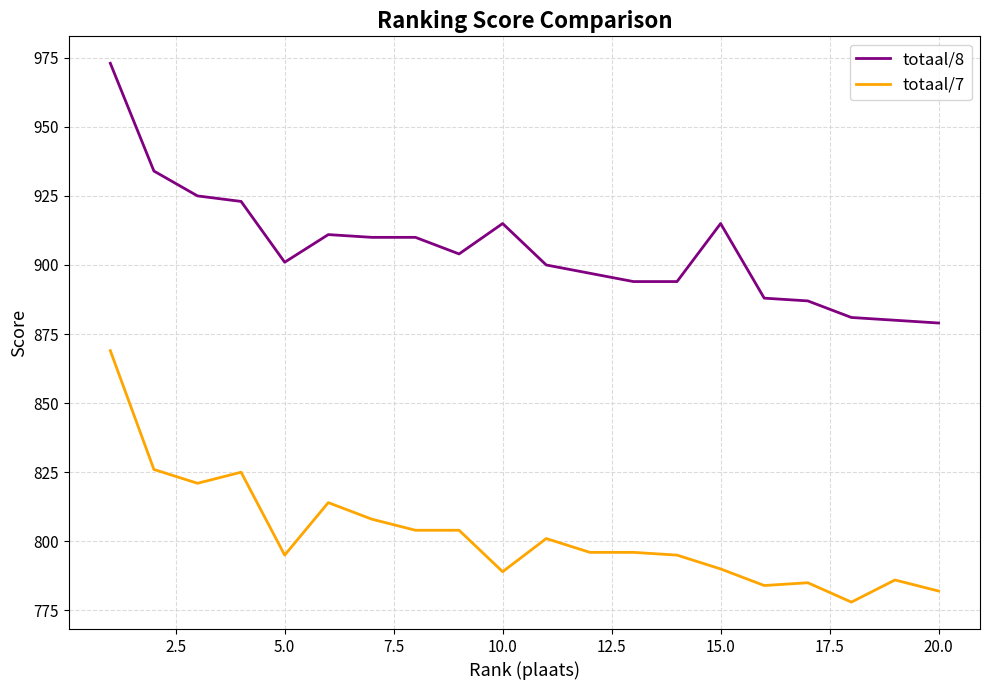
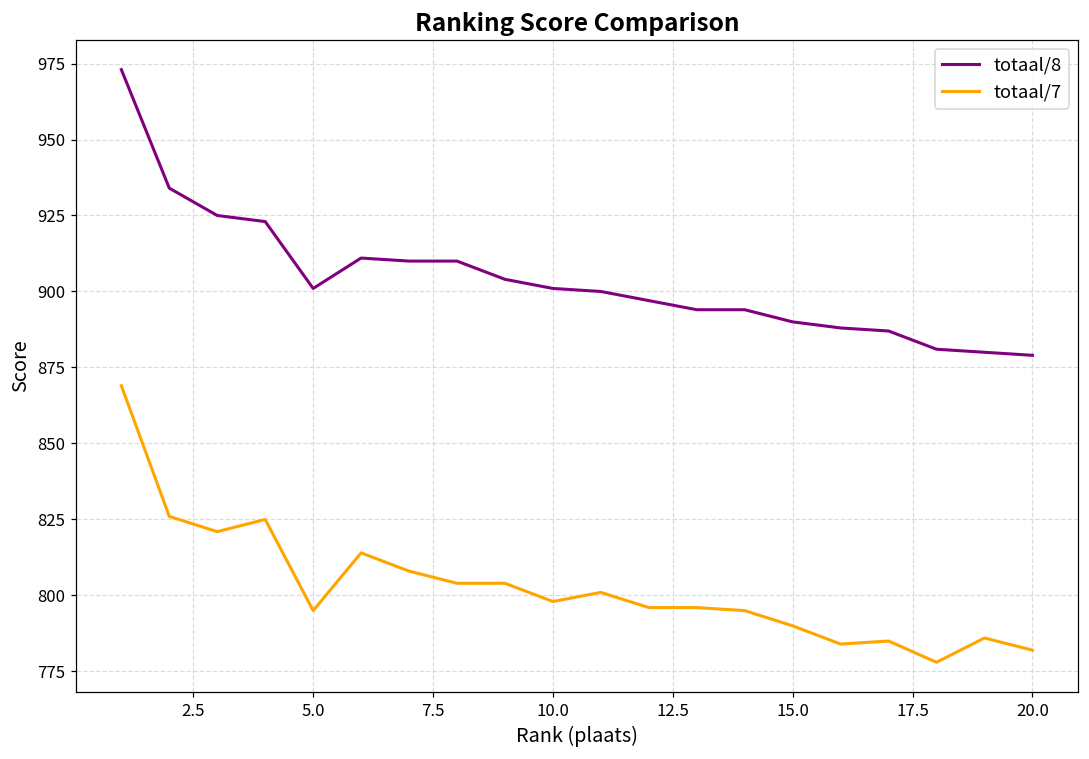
  {
    "totaal/8": {
      "5.0": 901,
-     "10.0": 915,
-     "15.0": 915,
+     "10.0": 901,
+     "15.0": 890,
      "20.0": 879
    },
    "totaal/7": {
      "5.0": 795,
-     "10.0": 789,
+     "10.0": 798,
      "15.0": 790,
      "20.0": 782
    }
  }
